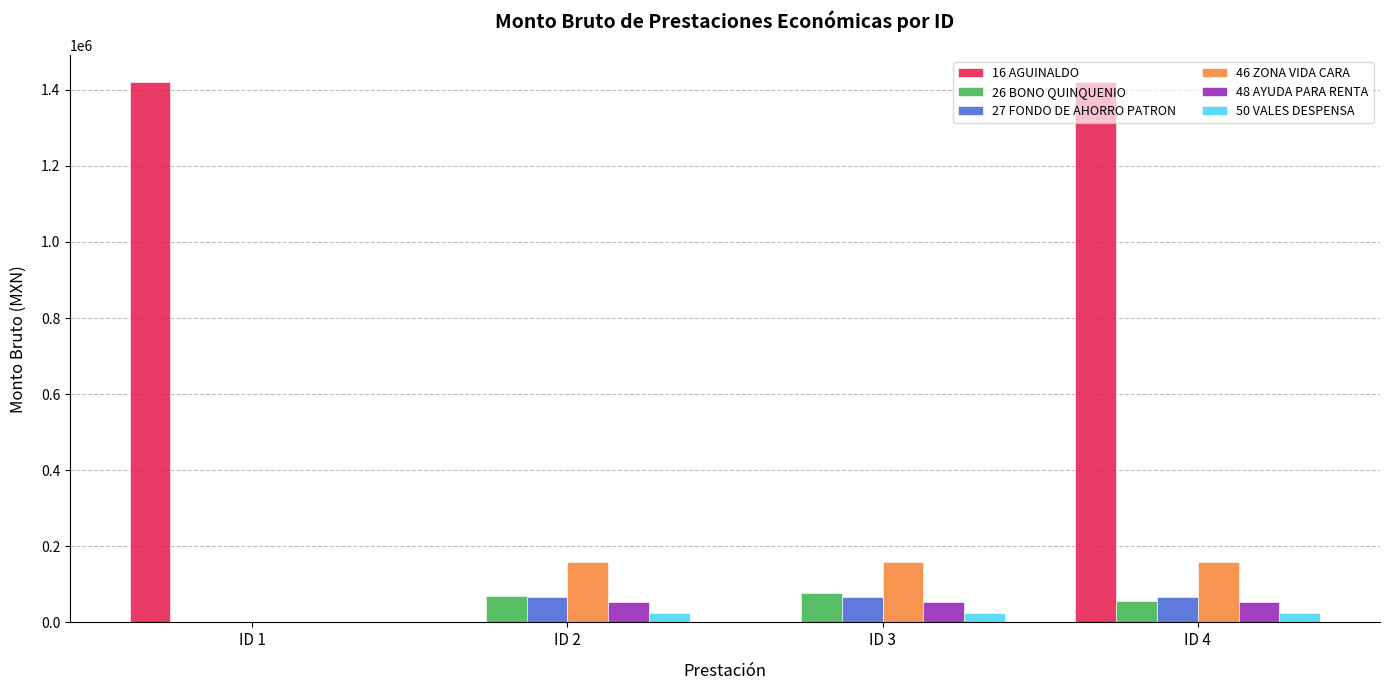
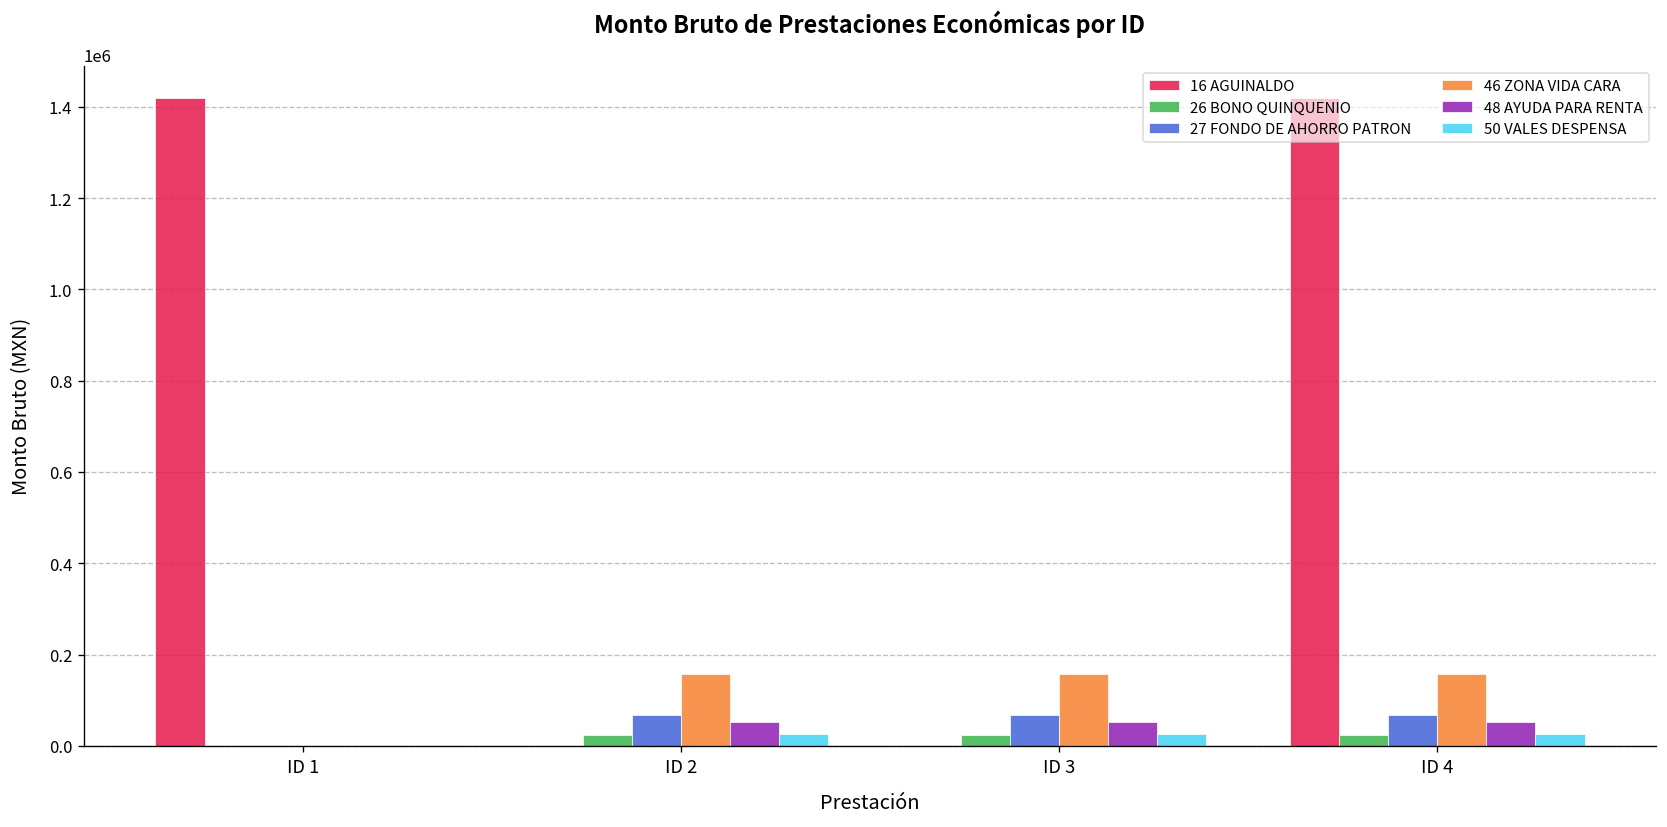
  {
    "16 AGUINALDO": {
      "ID 1": 1420000,
      "ID 2": 0,
      "ID 3": 0
    },
    "26 BONO QUINQUENIO": {
      "ID 1": 0,
-     "ID 2": 70000,
-     "ID 3": 80000,
-     "ID 4": 60000
+     "ID 2": 20000,
+     "ID 3": 20000,
+     "ID 4": 20000
    },
    "27 FONDO DE AHORRO PATRON": {
      "ID 1": 0,
      "ID 2": 70000,
      "ID 3": 70000,
      "ID 4": 70000
    },
    "46 ZONA VIDA CARA": {
      "ID 1": 0,
      "ID 2": 160000,
      "ID 3": 160000,
      "ID 4": 160000
    },
    "48 AYUDA PARA RENTA": {
      "ID 1": 0,
      "ID 2": 50000,
      "ID 3": 50000,
      "ID 4": 50000
    },
    "50 VALES DESPENSA": {
      "ID 1": 0,
      "ID 2": 30000,
      "ID 3": 30000,
      "ID 4": 30000
    }
  }
